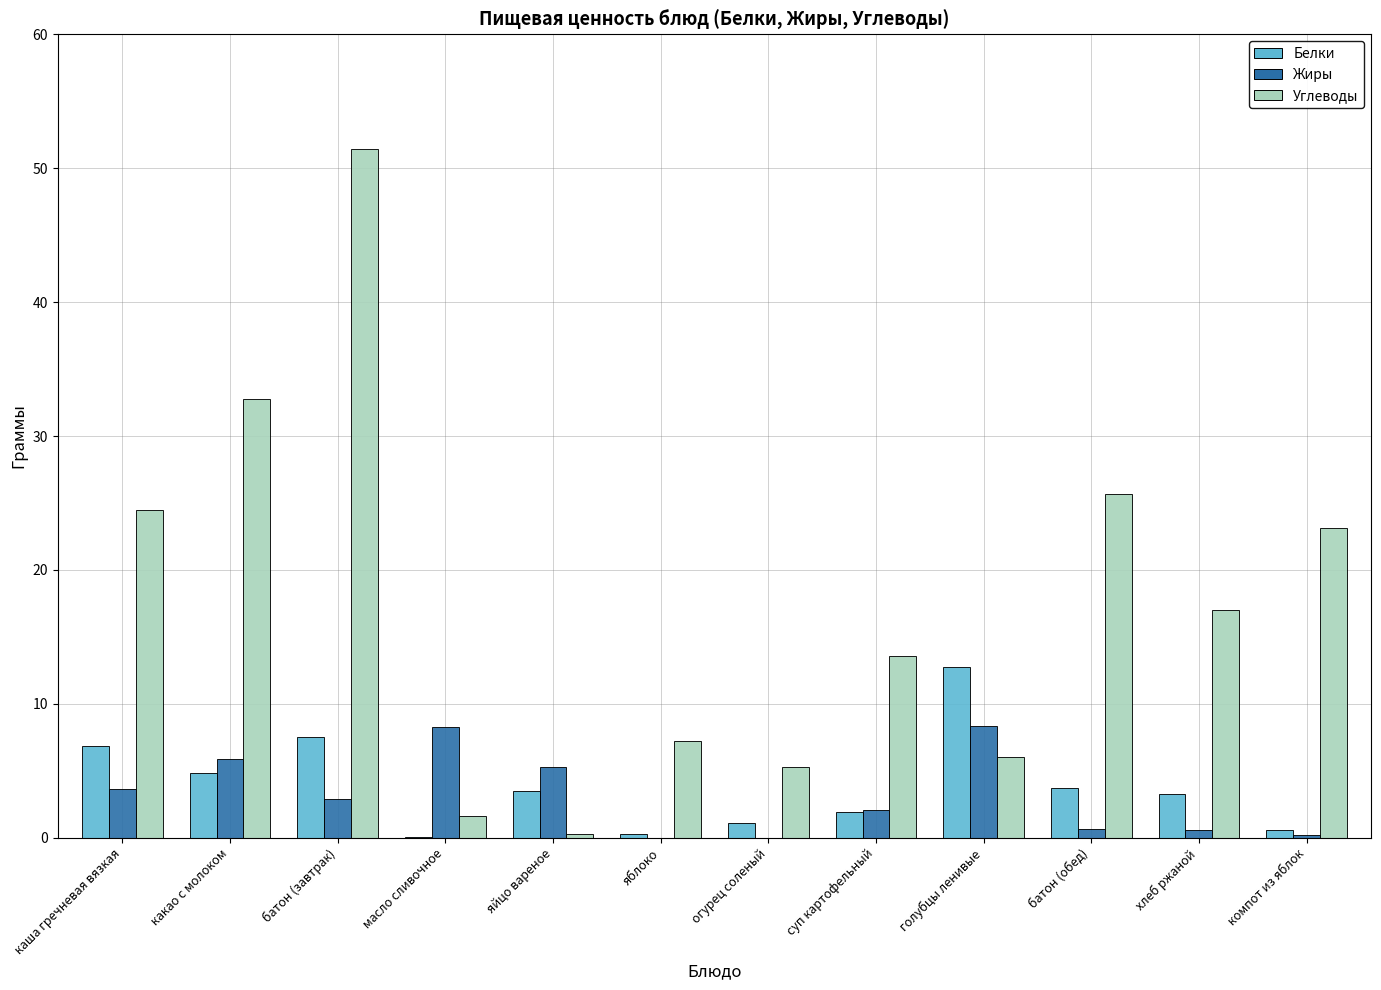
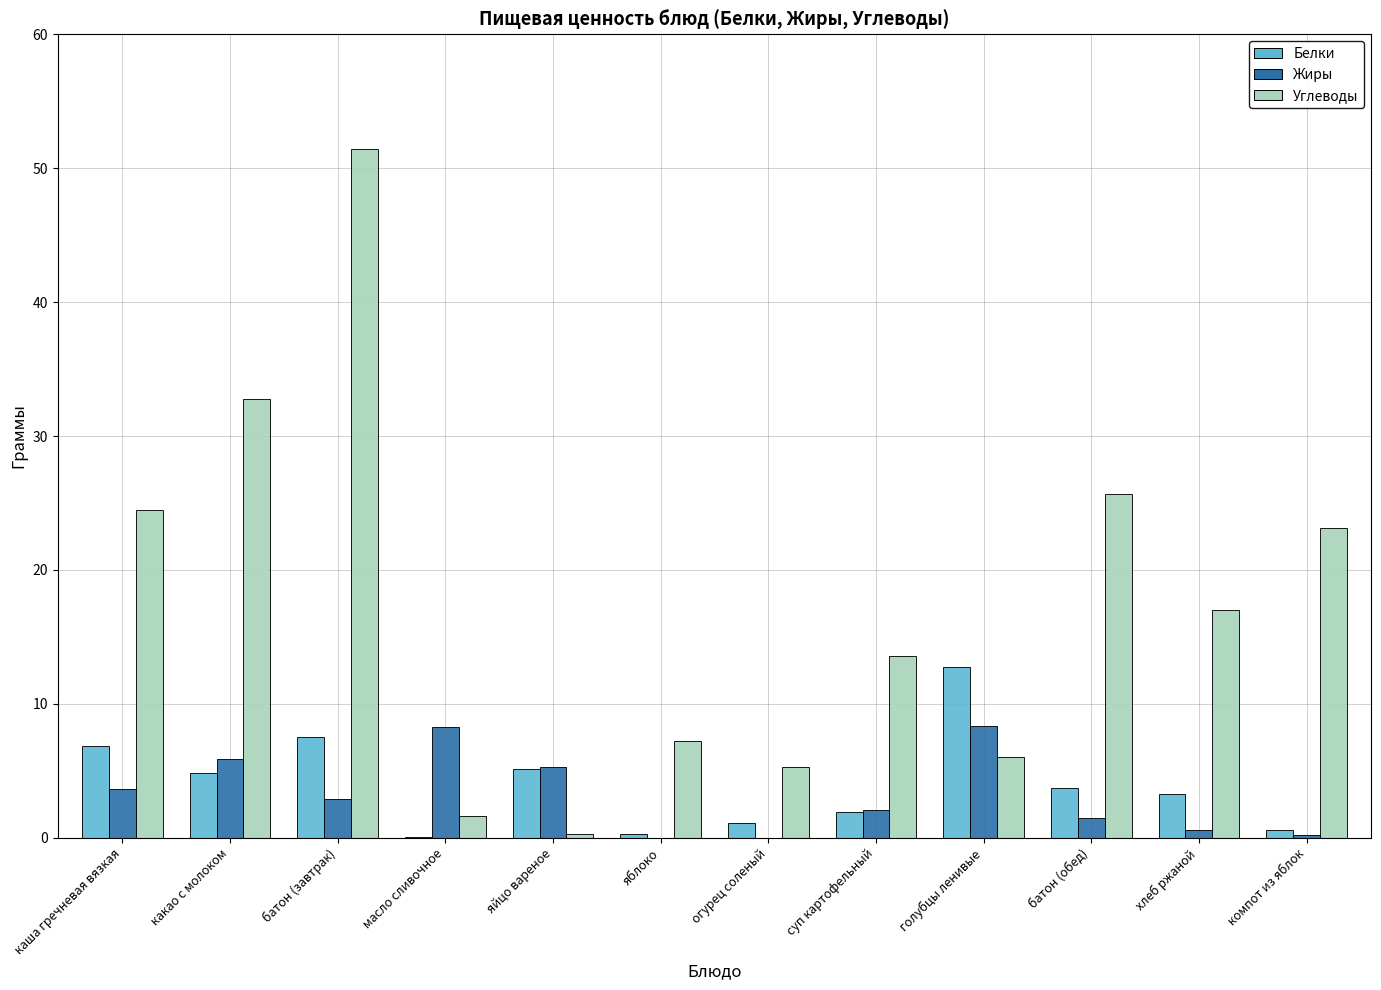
  {
    "Белки": {
      "каша гречневая вязкая": 6.9,
      "какао с молоком": 4.9,
      "батон (завтрак)": 7.5,
-     "яйцо вареное": 3.5,
+     "яйцо вареное": 5.1,
      "яблоко": 0.3,
      "огурец соленый": 1.1,
      "суп картофельный": 1.9,
      "голубцы ленивые": 12.8,
      "батон (обед)": 3.8,
      "хлеб ржаной": 3.3,
      "компот из яблок": 0.6
    },
    "Жиры": {
      "каша гречневая вязкая": 3.6,
      "какао с молоком": 5.9,
      "батон (завтрак)": 2.9,
      "масло сливочное": 8.3,
      "яйцо вареное": 5.3,
      "яблоко": 0.0,
      "огурец соленый": 0.0,
      "суп картофельный": 2.1,
      "голубцы ленивые": 8.3,
-     "батон (обед)": 0.6,
+     "батон (обед)": 1.5,
      "хлеб ржаной": 0.6,
      "компот из яблок": 0.2
    },
    "Углеводы": {
      "каша гречневая вязкая": 24.5,
      "какао с молоком": 32.7,
      "батон (завтрак)": 51.4,
      "масло сливочное": 1.6,
      "яйцо вареное": 0.3,
      "яблоко": 7.2,
      "огурец соленый": 5.3,
      "суп картофельный": 13.6,
      "голубцы ленивые": 6.0,
      "батон (обед)": 25.7,
      "хлеб ржаной": 17.0,
      "компот из яблок": 23.1
    }
  }
